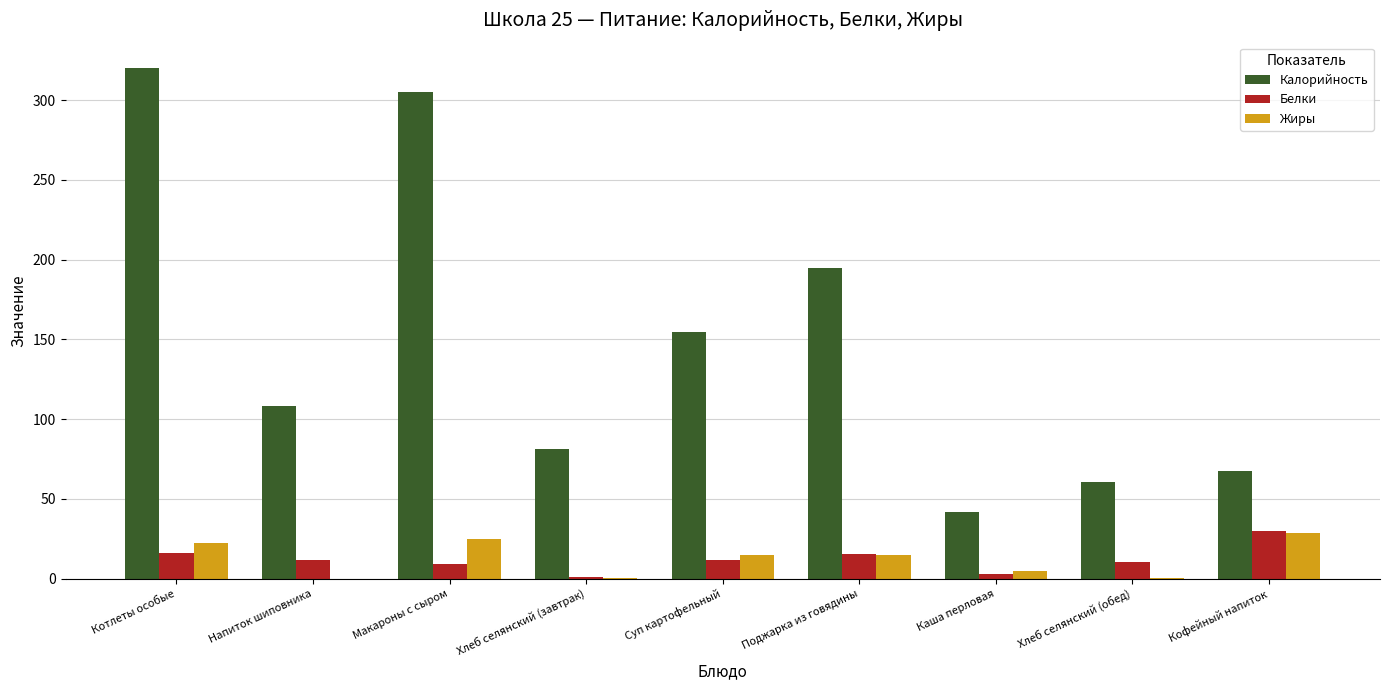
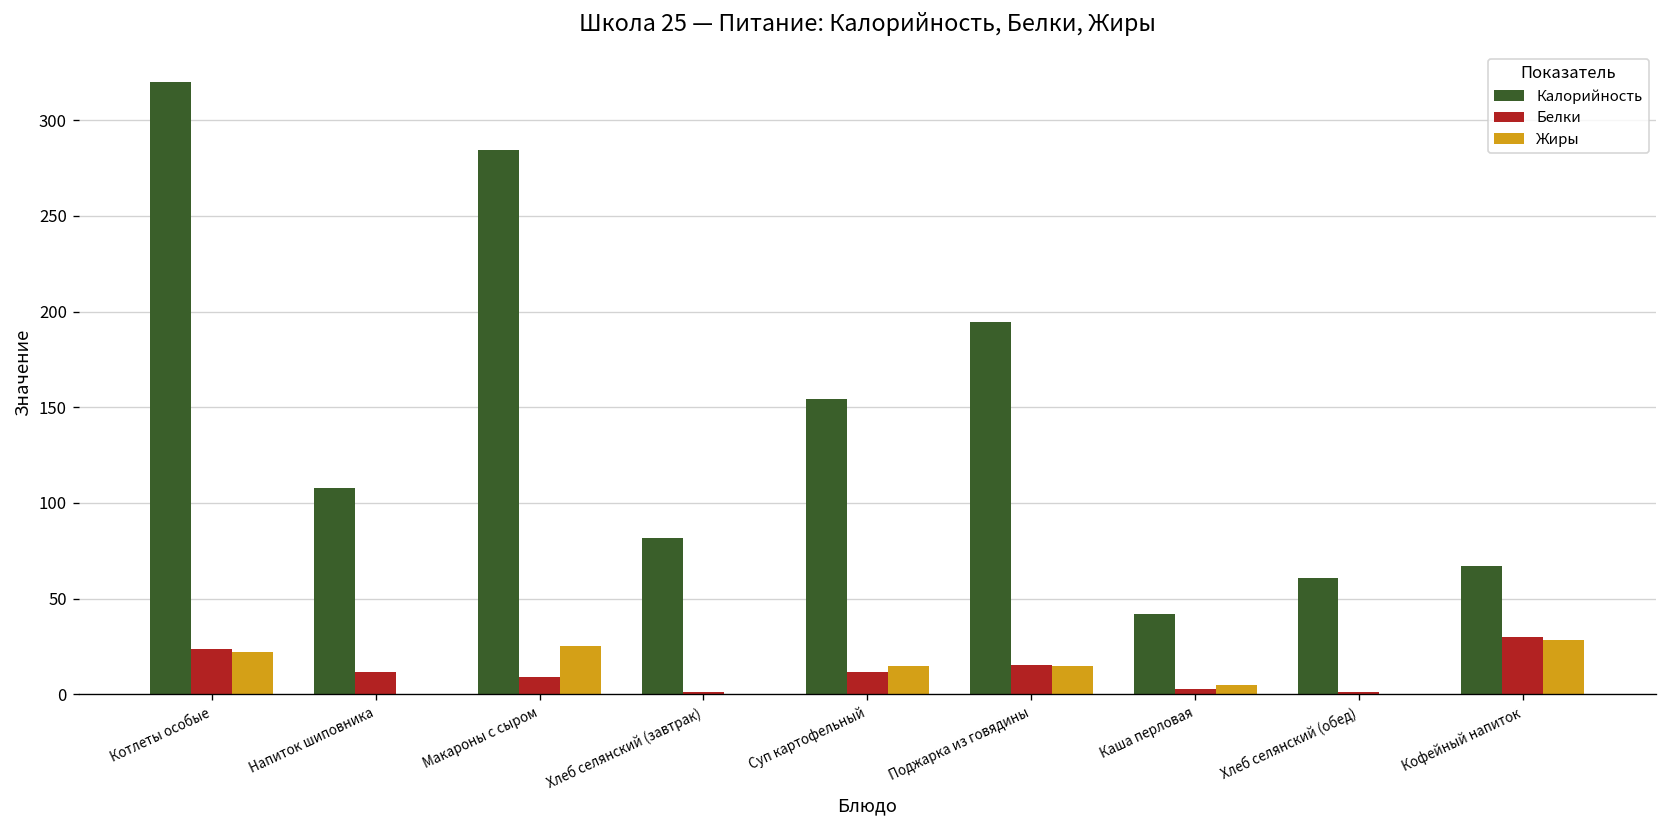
  {
    "Калорийность": {
      "Котлеты особые": 320,
      "Напиток шиповника": 108,
-     "Макароны с сыром": 305,
+     "Макароны с сыром": 284,
      "Хлеб селянский (завтрак)": 82,
      "Суп картофельный": 155,
      "Поджарка из говядины": 195,
      "Каша перловая": 42,
      "Хлеб селянский (обед)": 61,
      "Кофейный напиток": 67
    },
    "Белки": {
-     "Котлеты особые": 16,
+     "Котлеты особые": 24,
      "Напиток шиповника": 12,
      "Макароны с сыром": 9,
      "Суп картофельный": 12,
      "Поджарка из говядины": 15,
      "Каша перловая": 3,
-     "Хлеб селянский (обед)": 10,
+     "Хлеб селянский (обед)": 1,
      "Кофейный напиток": 30
    },
    "Жиры": {
      "Котлеты особые": 22,
      "Напиток шиповника": 0,
      "Макароны с сыром": 25,
      "Суп картофельный": 15,
      "Поджарка из говядины": 15,
      "Каша перловая": 5,
      "Кофейный напиток": 29
    }
  }
